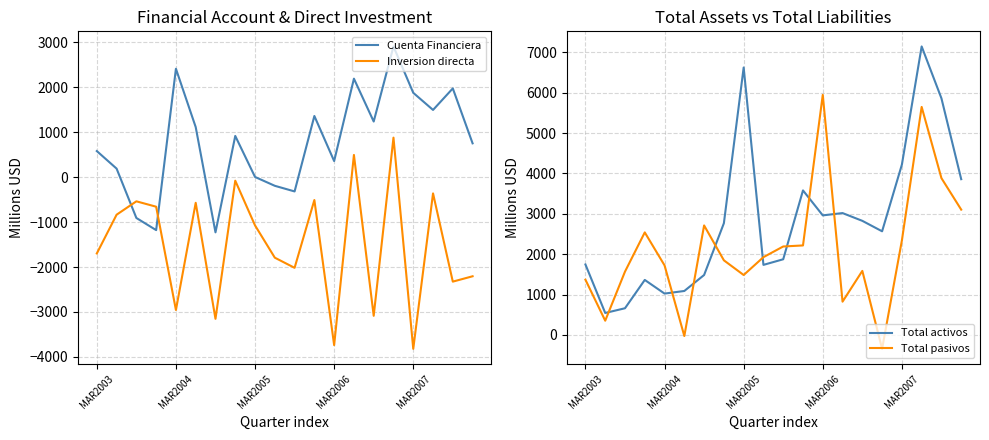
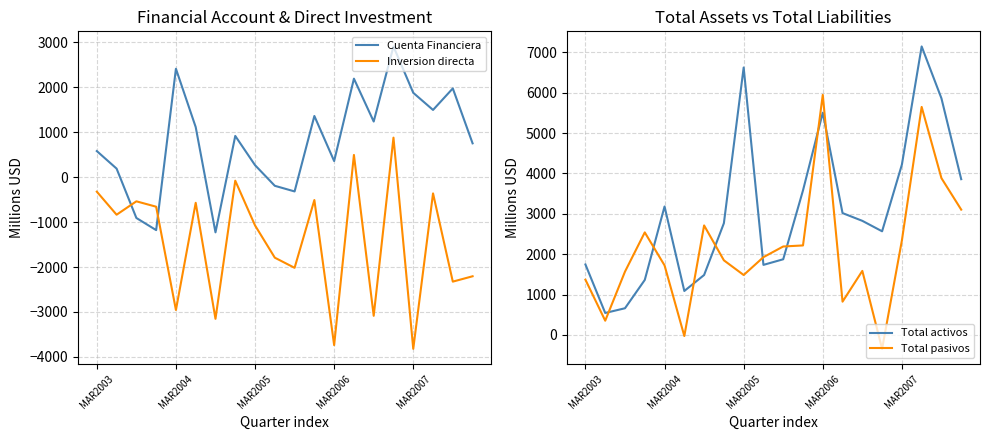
  {
    "Financial Account & Direct Investment": {
      "Cuenta Financiera": {
        "MAR2003": 600,
        "MAR2004": 2400,
-       "MAR2005": 0,
+       "MAR2005": 300,
        "MAR2006": 400,
        "MAR2007": 1900
      },
      "Inversion directa": {
-       "MAR2003": -1700,
+       "MAR2003": -300,
        "MAR2004": -3000,
        "MAR2005": -1100,
        "MAR2006": -3700,
        "MAR2007": -3800
      }
    },
    "Total Assets vs Total Liabilities": {
      "Total activos": {
        "MAR2003": 1700,
-       "MAR2004": 1000,
+       "MAR2004": 3200,
        "MAR2005": 6600,
-       "MAR2006": 3000,
+       "MAR2006": 5500,
        "MAR2007": 4200
      },
      "Total pasivos": {
        "MAR2003": 1400,
        "MAR2004": 1700,
        "MAR2005": 1500,
        "MAR2006": 5900,
        "MAR2007": 2300
      }
    }
  }
